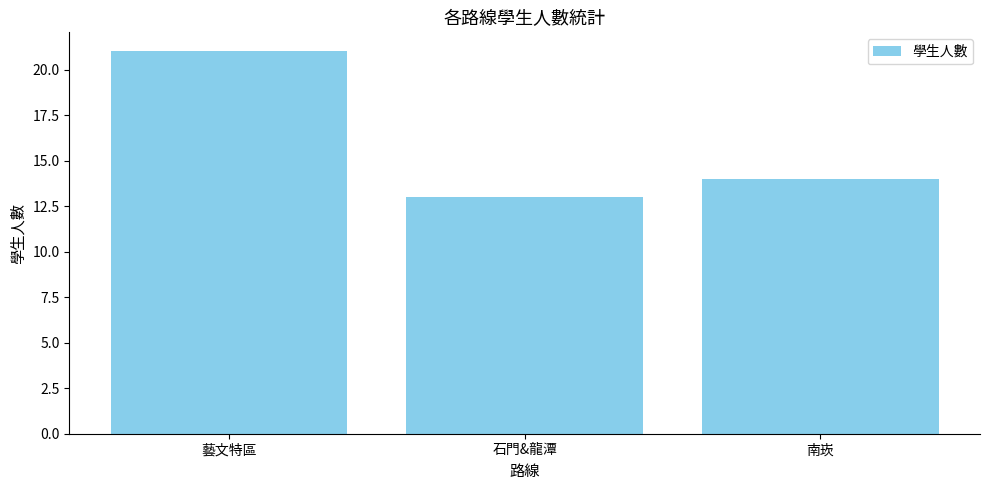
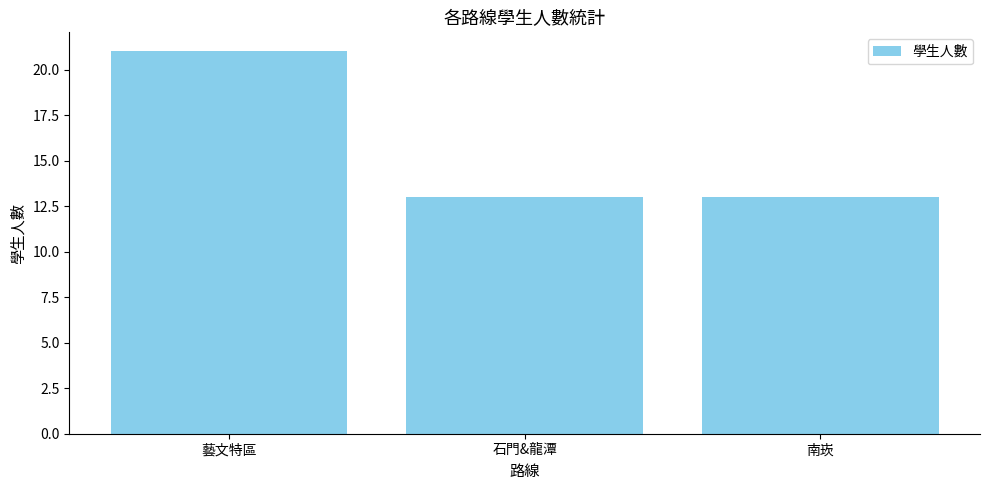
  {
    "藝文特區": 21,
    "石門&龍潭": 13,
-   "南崁": 14
+   "南崁": 13
  }
